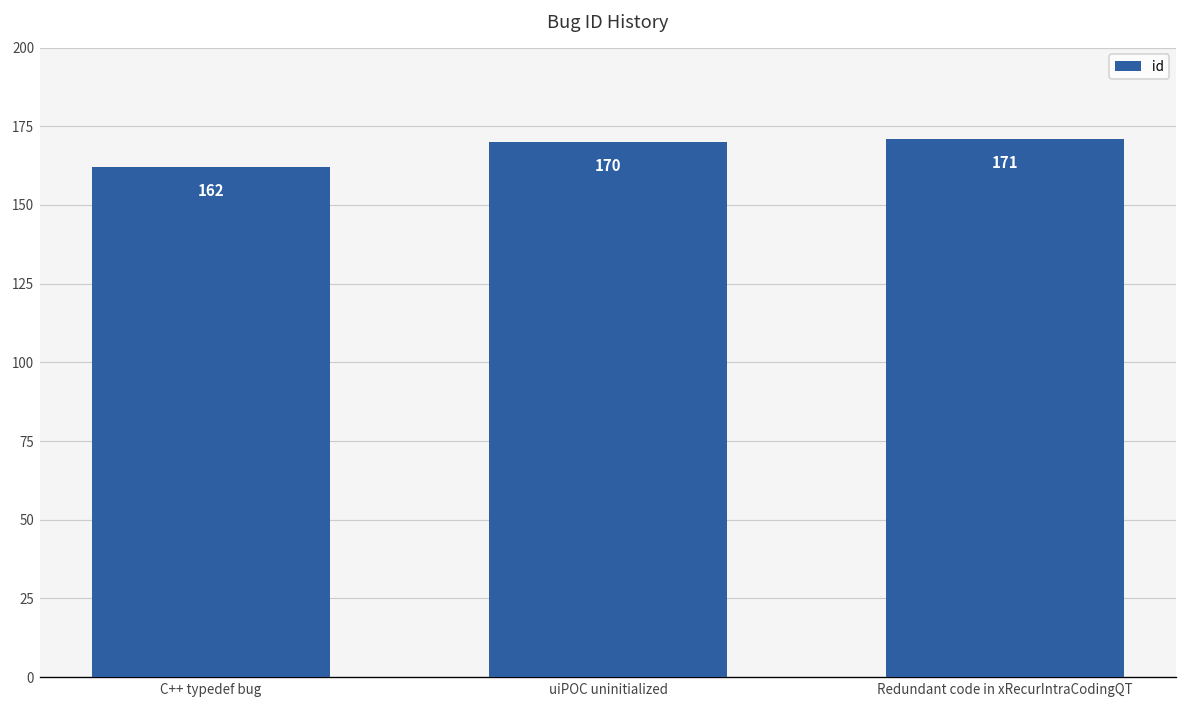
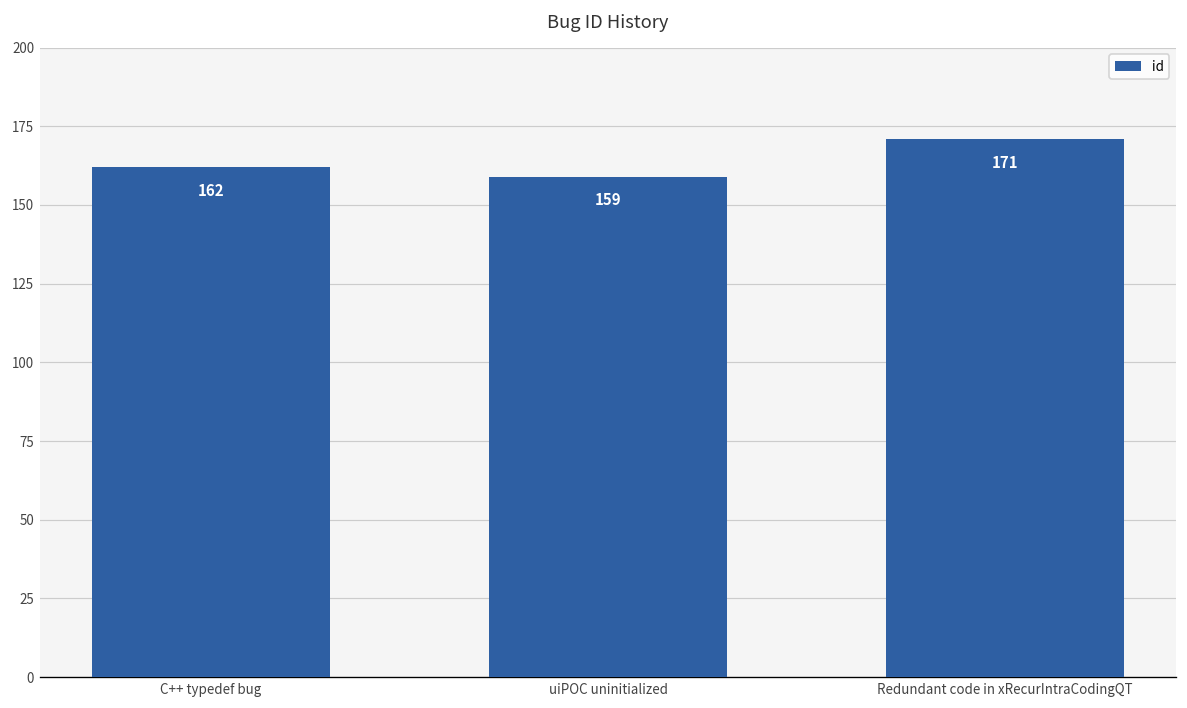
  {
    "C++ typedef bug": 162,
-   "uiPOC uninitialized": 170,
+   "uiPOC uninitialized": 159,
    "Redundant code in xRecurIntraCodingQT": 171
  }
